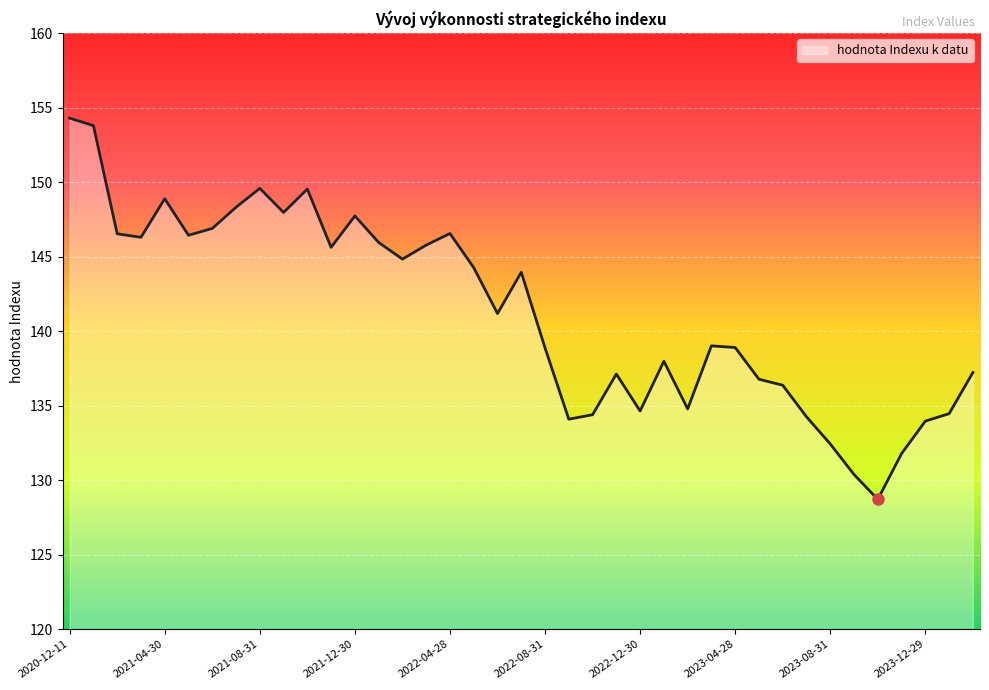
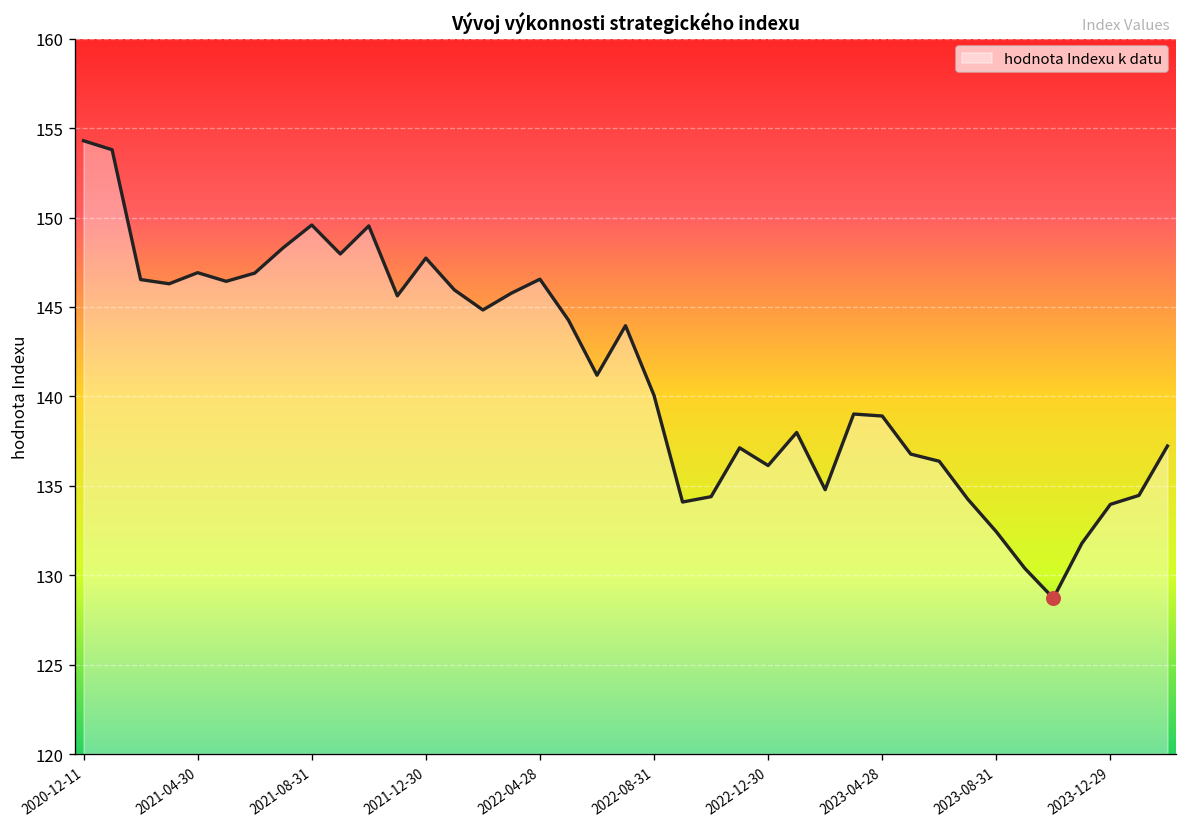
  {
    "hodnota Indexu k datu": {
      "2020-12-11": 154.3,
-     "2021-04-30": 148.9,
+     "2021-04-30": 146.9,
      "2021-08-31": 149.6,
      "2021-12-30": 147.7,
      "2022-04-28": 146.6,
-     "2022-08-31": 138.9,
-     "2022-12-30": 134.6,
+     "2022-08-31": 140.1,
+     "2022-12-30": 136.1,
      "2023-04-28": 138.9,
      "2023-08-31": 132.4,
      "2023-12-29": 134.0
    }
  }
